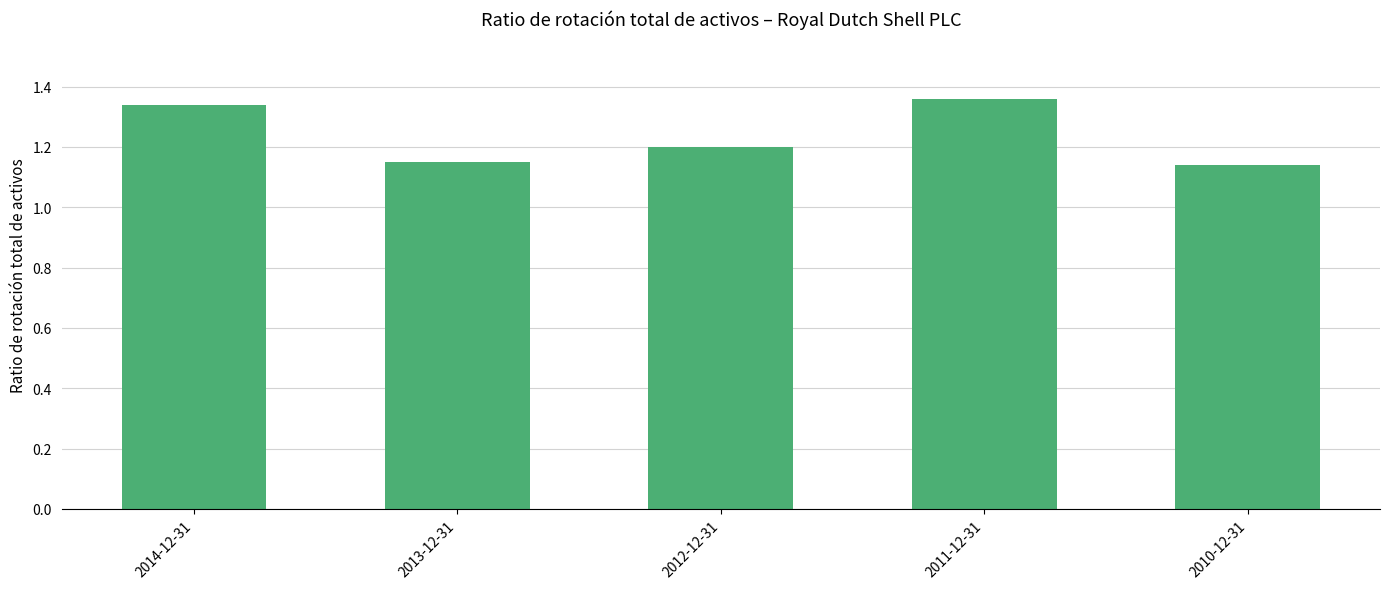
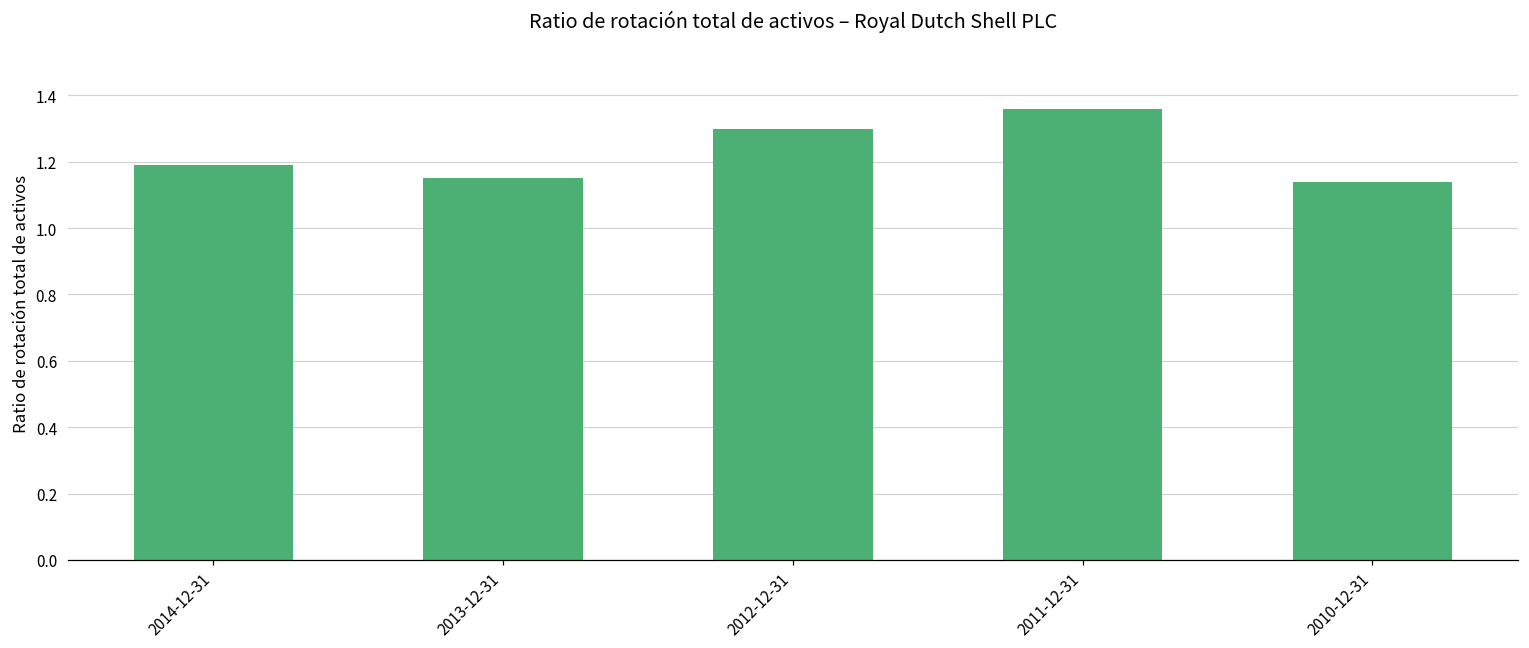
  {
-   "2014-12-31": 1.34,
+   "2014-12-31": 1.19,
    "2013-12-31": 1.15,
-   "2012-12-31": 1.2,
+   "2012-12-31": 1.3,
    "2011-12-31": 1.36,
    "2010-12-31": 1.14
  }
